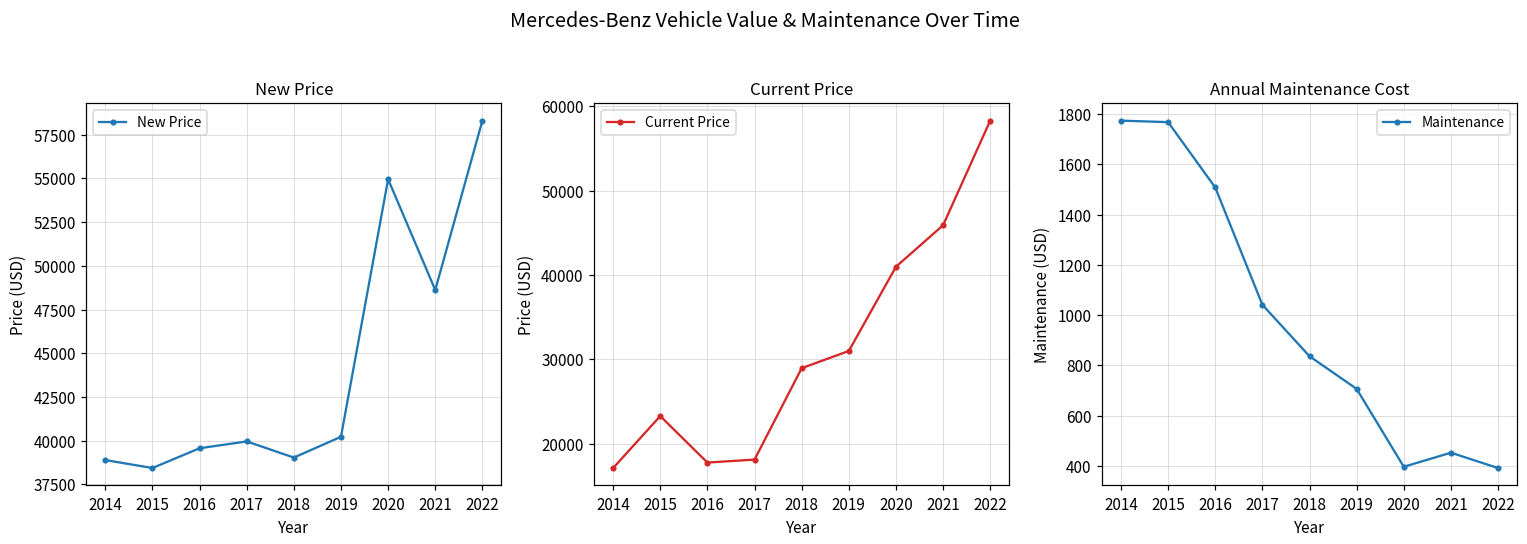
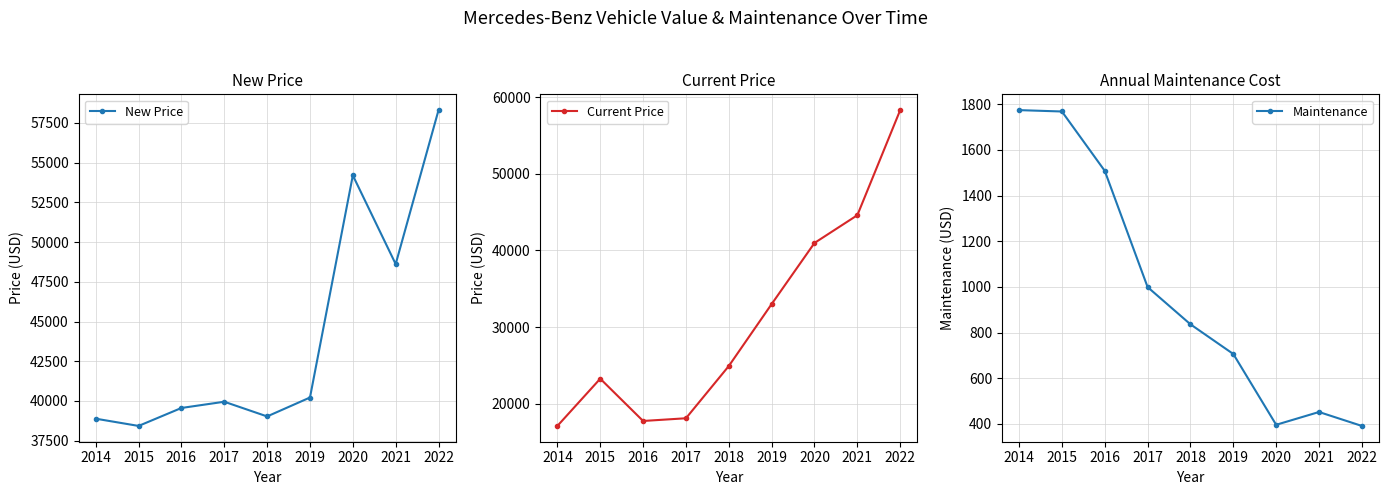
  {
    "New Price": {
      "2014": 38900,
      "2015": 38400,
      "2016": 39600,
      "2017": 40000,
      "2018": 39000,
      "2019": 40200,
-     "2020": 55000,
+     "2020": 54200,
      "2021": 48600,
      "2022": 58300
    },
    "Current Price": {
      "2014": 17000,
      "2015": 23000,
      "2016": 18000,
      "2017": 18000,
-     "2018": 29000,
-     "2019": 31000,
+     "2018": 25000,
+     "2019": 33000,
      "2020": 41000,
-     "2021": 46000,
+     "2021": 45000,
      "2022": 58000
    },
    "Annual Maintenance Cost": {
      "2014": 1770,
      "2015": 1770,
      "2016": 1510,
-     "2017": 1040,
+     "2017": 1000,
      "2018": 840,
      "2019": 710,
      "2020": 400,
      "2021": 450,
      "2022": 390
    }
  }
